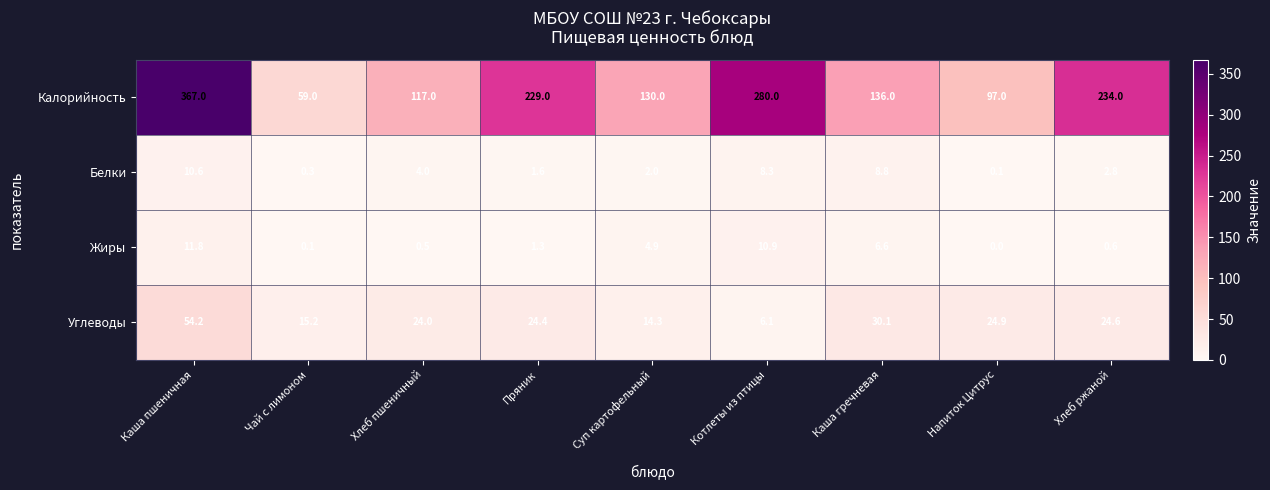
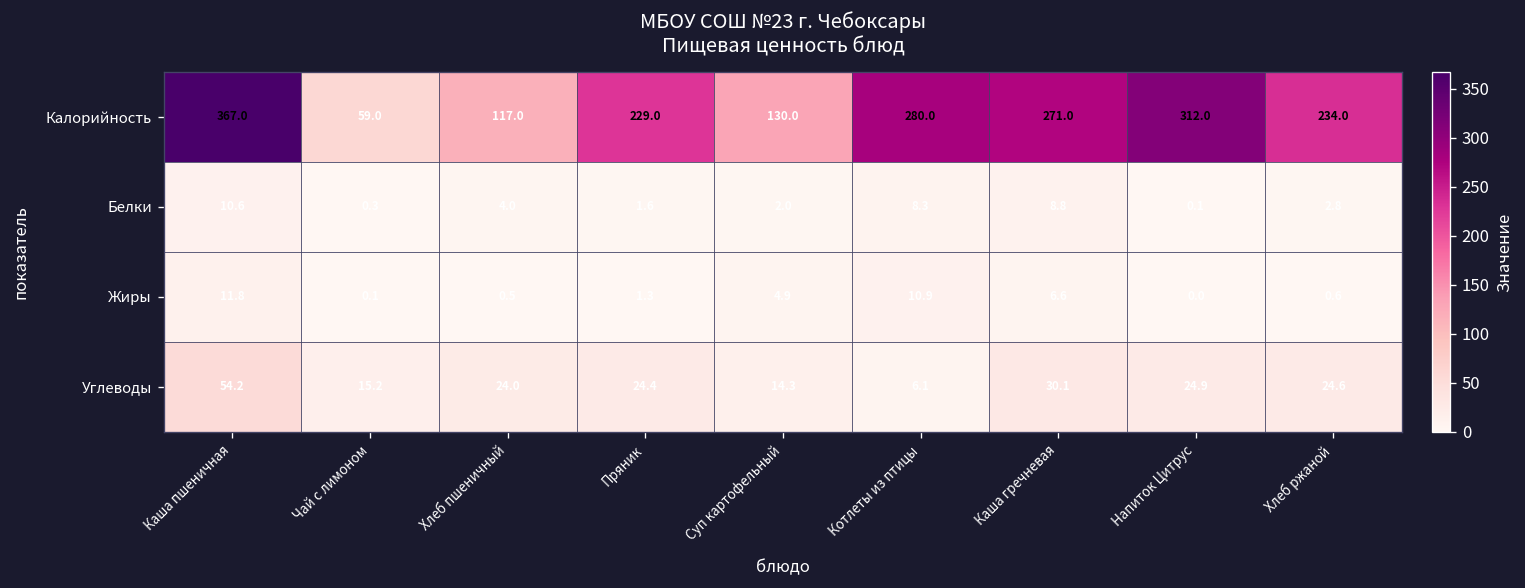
  {
    "Калорийность": {
      "Каша пшеничная": 367.0,
      "Хлеб пшеничный": 117.0,
      "Пряник": 229.0,
      "Суп картофельный": 130.0,
      "Котлеты из птицы": 280.0,
-     "Каша гречневая": 136.0,
-     "Напиток Цитрус": 97.0,
+     "Каша гречневая": 271.0,
+     "Напиток Цитрус": 312.0,
      "Хлеб ржаной": 234.0
    }
  }
